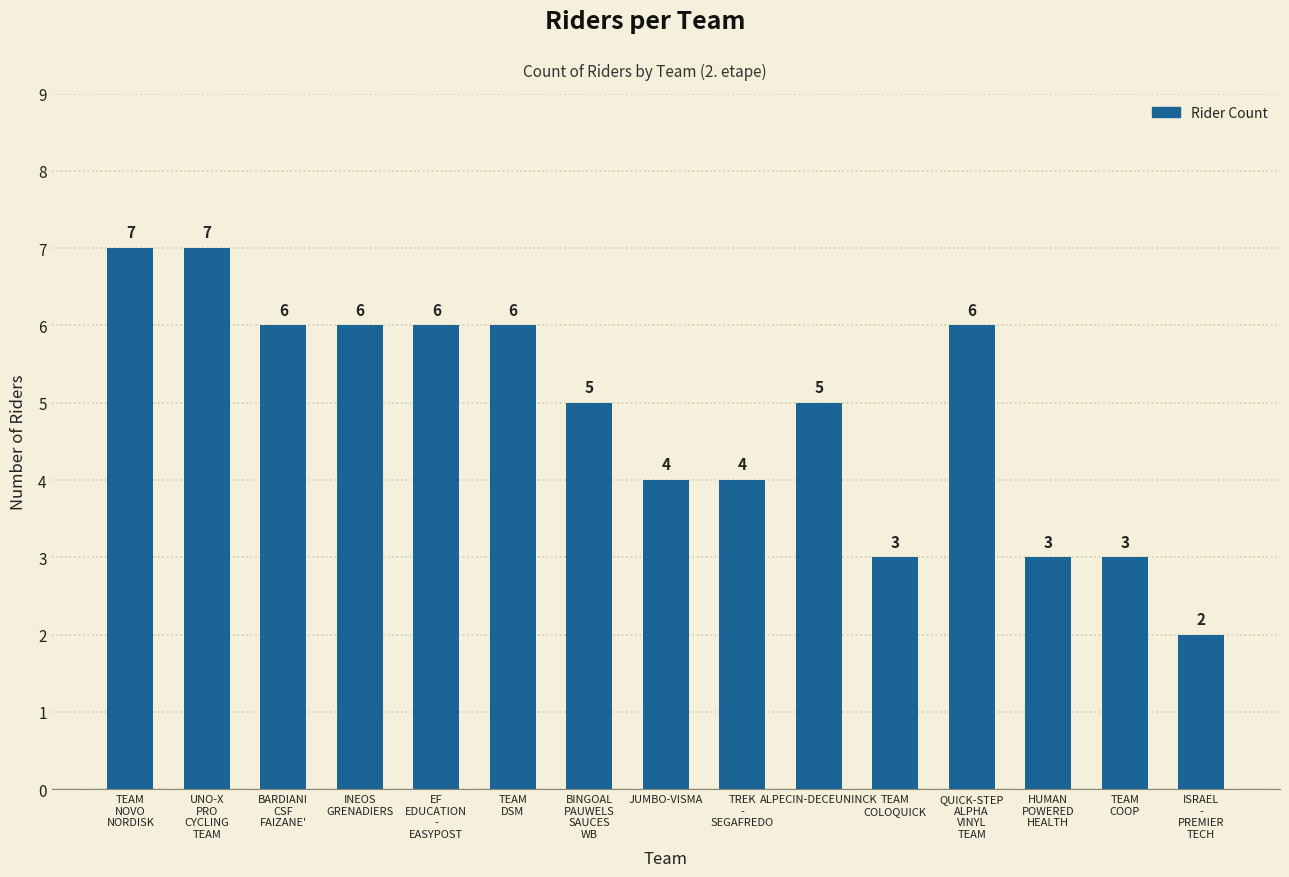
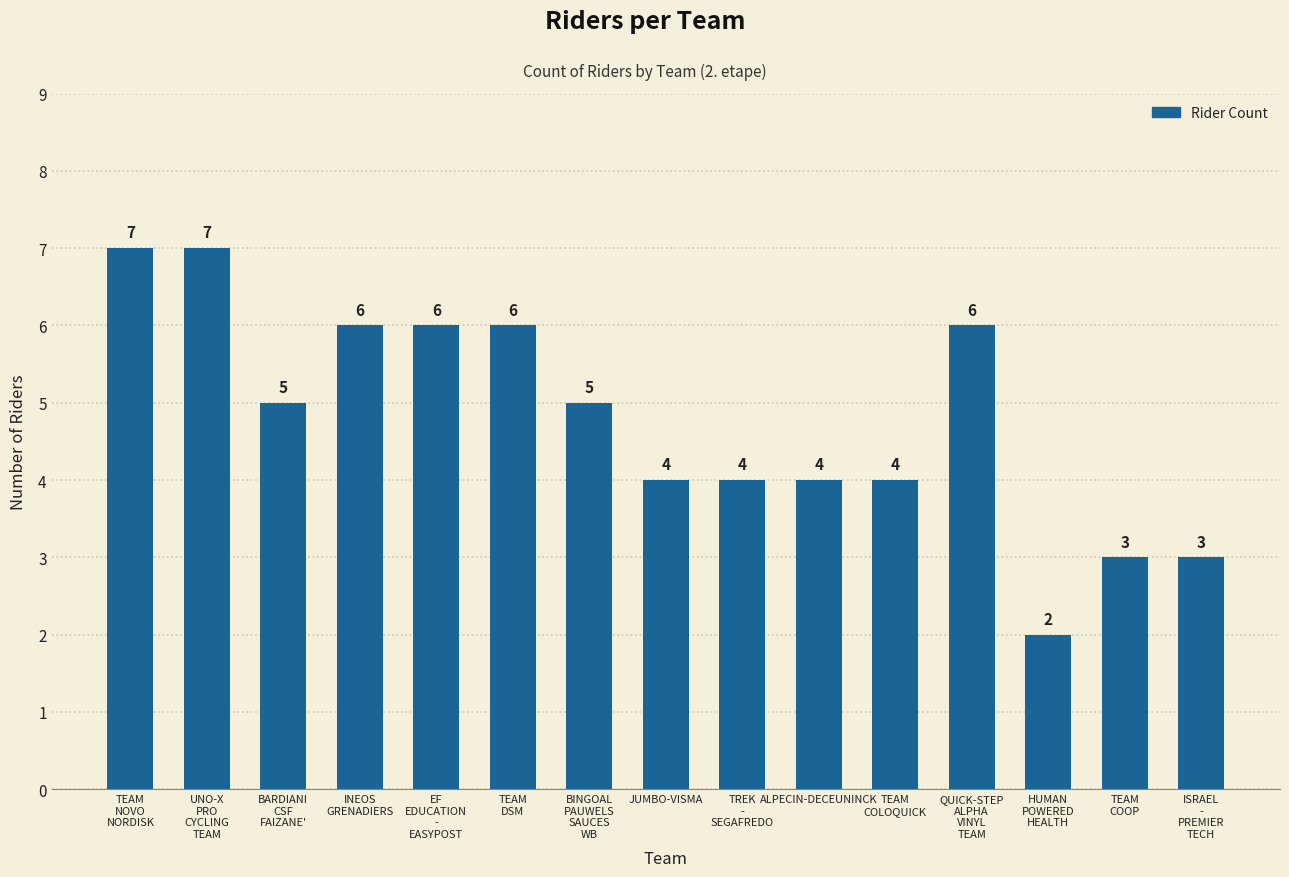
  {
    "TEAM NOVO NORDISK": 7,
    "UNO-X PRO CYCLING TEAM": 7,
-   "BARDIANI CSF FAIZANE'": 6,
+   "BARDIANI CSF FAIZANE'": 5,
    "INEOS GRENADIERS": 6,
    "EF EDUCATION - EASYPOST": 6,
    "TEAM DSM": 6,
    "BINGOAL PAUWELS SAUCES WB": 5,
    "JUMBO-VISMA": 4,
    "TREK - SEGAFREDO": 4,
-   "ALPECIN-DECEUNINCK": 5,
-   "TEAM COLOQUICK": 3,
+   "ALPECIN-DECEUNINCK": 4,
+   "TEAM COLOQUICK": 4,
    "QUICK-STEP ALPHA VINYL TEAM": 6,
-   "HUMAN POWERED HEALTH": 3,
+   "HUMAN POWERED HEALTH": 2,
    "TEAM COOP": 3,
-   "ISRAEL - PREMIER TECH": 2
+   "ISRAEL - PREMIER TECH": 3
  }
